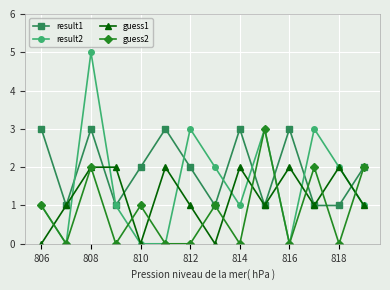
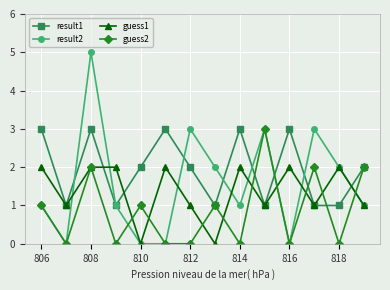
  {
    "guess1": {
-     "806": 0,
+     "806": 2,
      "812": 1,
      "814": 2,
      "816": 2
    }
  }
